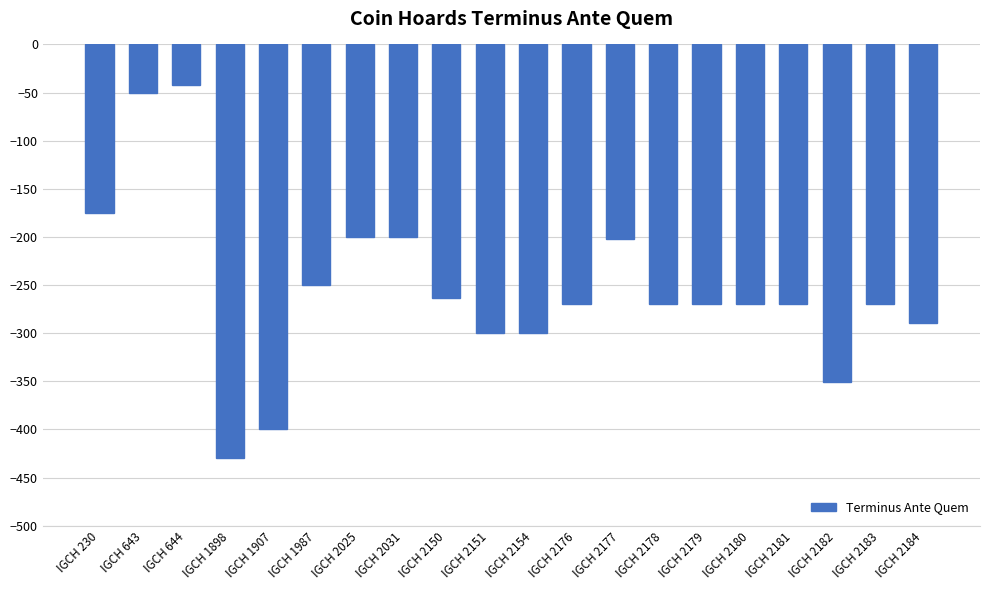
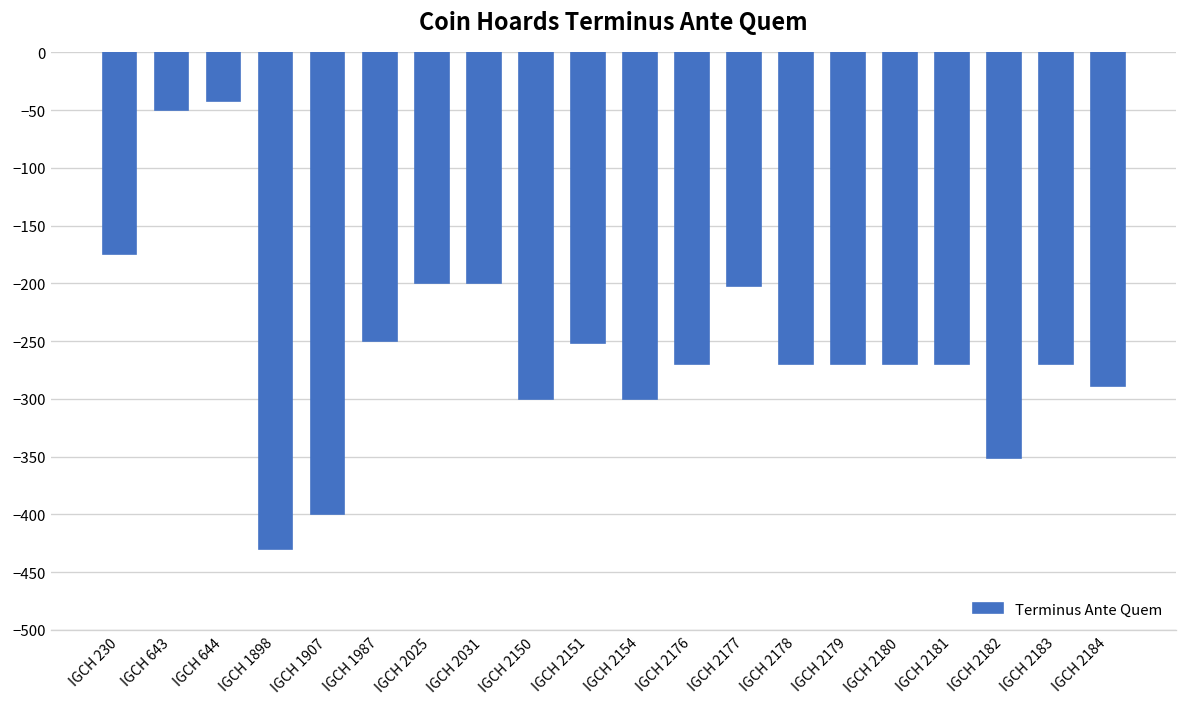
  {
    "IGCH 230": -180,
    "IGCH 643": -50,
    "IGCH 644": -40,
    "IGCH 1898": -430,
    "IGCH 1907": -400,
    "IGCH 1987": -250,
    "IGCH 2025": -200,
    "IGCH 2031": -200,
-   "IGCH 2150": -260,
-   "IGCH 2151": -300,
+   "IGCH 2150": -300,
+   "IGCH 2151": -250,
    "IGCH 2154": -300,
    "IGCH 2176": -270,
    "IGCH 2177": -200,
    "IGCH 2178": -270,
    "IGCH 2179": -270,
    "IGCH 2180": -270,
    "IGCH 2181": -270,
    "IGCH 2182": -350,
    "IGCH 2183": -270,
    "IGCH 2184": -290
  }
